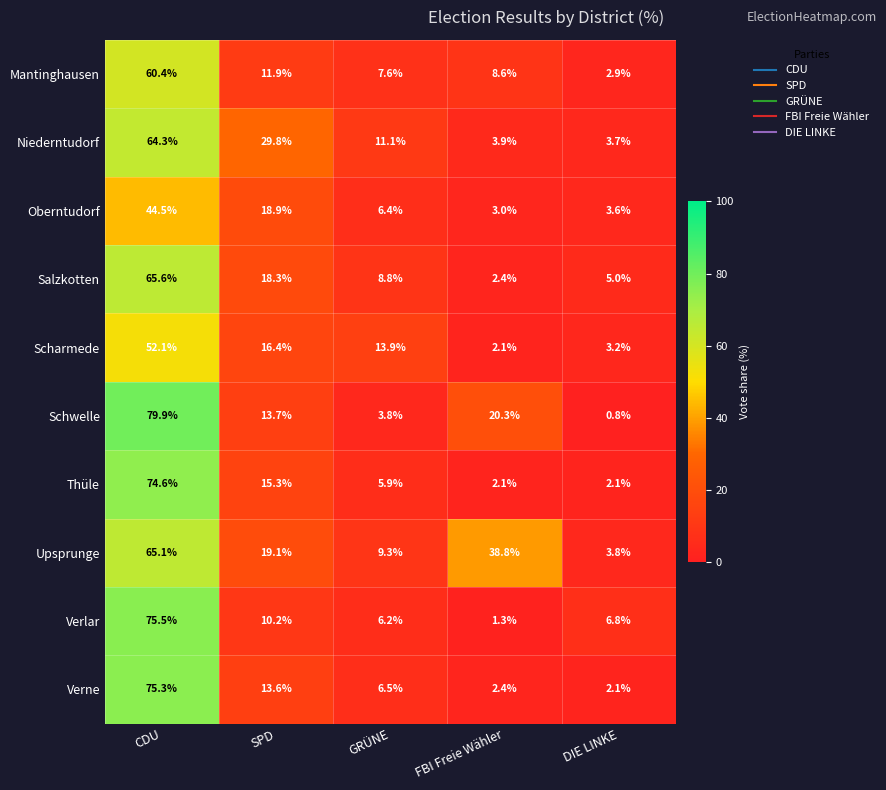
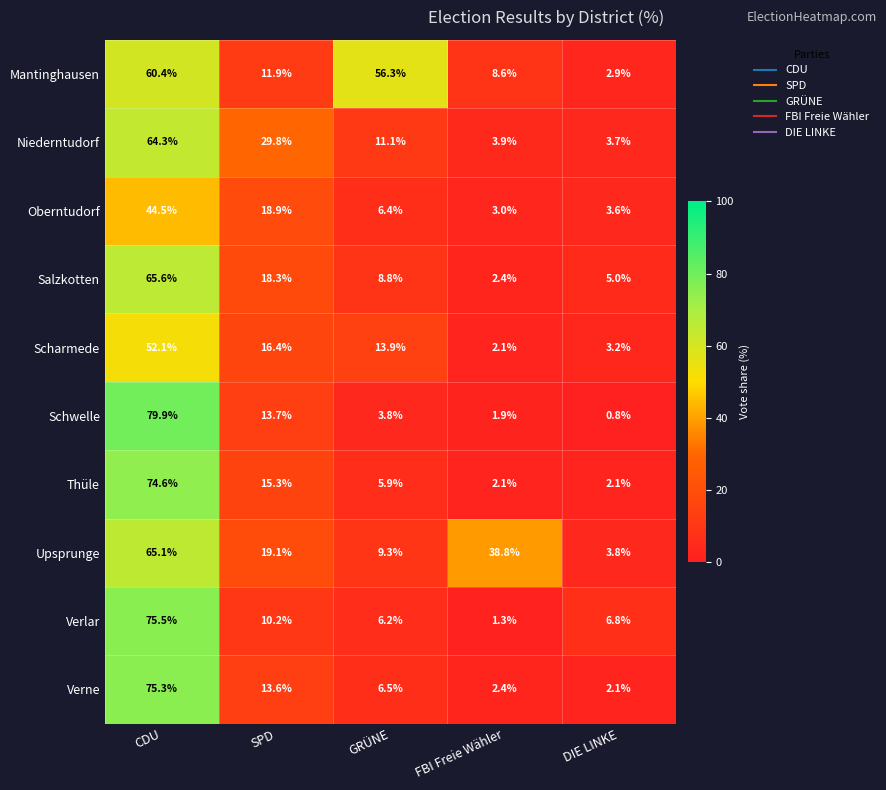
  {
    "Mantinghausen": {
      "CDU": "60.4%",
      "SPD": "11.9%",
-     "GRÜNE": "7.6%",
+     "GRÜNE": "56.3%",
      "FBI Freie Wähler": "8.6%",
      "DIE LINKE": "2.9%"
    },
    "Niederntudorf": {
      "CDU": "64.3%",
      "SPD": "29.8%",
      "GRÜNE": "11.1%",
      "FBI Freie Wähler": "3.9%",
      "DIE LINKE": "3.7%"
    },
    "Oberntudorf": {
      "CDU": "44.5%",
      "SPD": "18.9%",
      "GRÜNE": "6.4%",
      "FBI Freie Wähler": "3.0%",
      "DIE LINKE": "3.6%"
    },
    "Salzkotten": {
      "CDU": "65.6%",
      "SPD": "18.3%",
      "GRÜNE": "8.8%",
      "FBI Freie Wähler": "2.4%",
      "DIE LINKE": "5.0%"
    },
    "Scharmede": {
      "CDU": "52.1%",
      "SPD": "16.4%",
      "GRÜNE": "13.9%",
      "FBI Freie Wähler": "2.1%",
      "DIE LINKE": "3.2%"
    },
    "Schwelle": {
      "CDU": "79.9%",
      "SPD": "13.7%",
      "GRÜNE": "3.8%",
-     "FBI Freie Wähler": "20.3%",
+     "FBI Freie Wähler": "1.9%",
      "DIE LINKE": "0.8%"
    },
    "Thüle": {
      "CDU": "74.6%",
      "SPD": "15.3%",
      "GRÜNE": "5.9%",
      "FBI Freie Wähler": "2.1%",
      "DIE LINKE": "2.1%"
    },
    "Upsprunge": {
      "CDU": "65.1%",
      "SPD": "19.1%",
      "GRÜNE": "9.3%",
      "FBI Freie Wähler": "38.8%",
      "DIE LINKE": "3.8%"
    },
    "Verlar": {
      "CDU": "75.5%",
      "SPD": "10.2%",
      "GRÜNE": "6.2%",
      "FBI Freie Wähler": "1.3%",
      "DIE LINKE": "6.8%"
    },
    "Verne": {
      "CDU": "75.3%",
      "SPD": "13.6%",
      "GRÜNE": "6.5%",
      "FBI Freie Wähler": "2.4%",
      "DIE LINKE": "2.1%"
    }
  }
